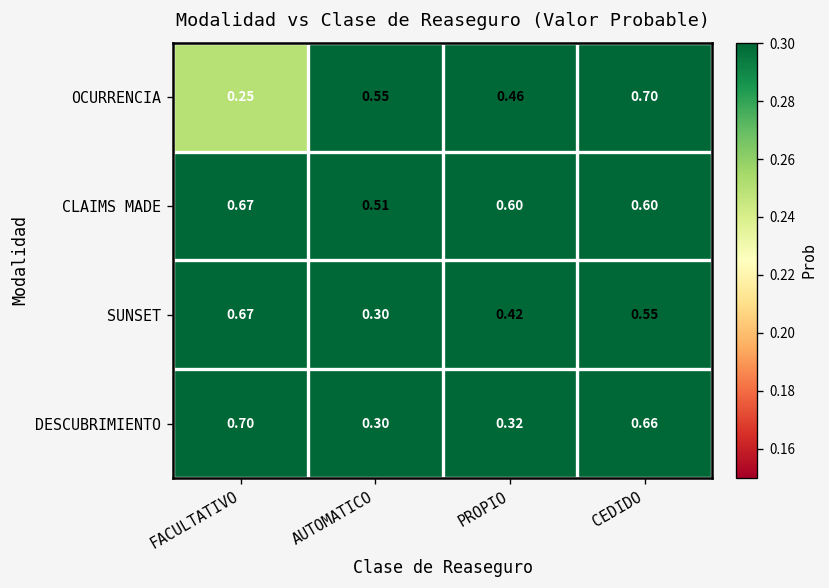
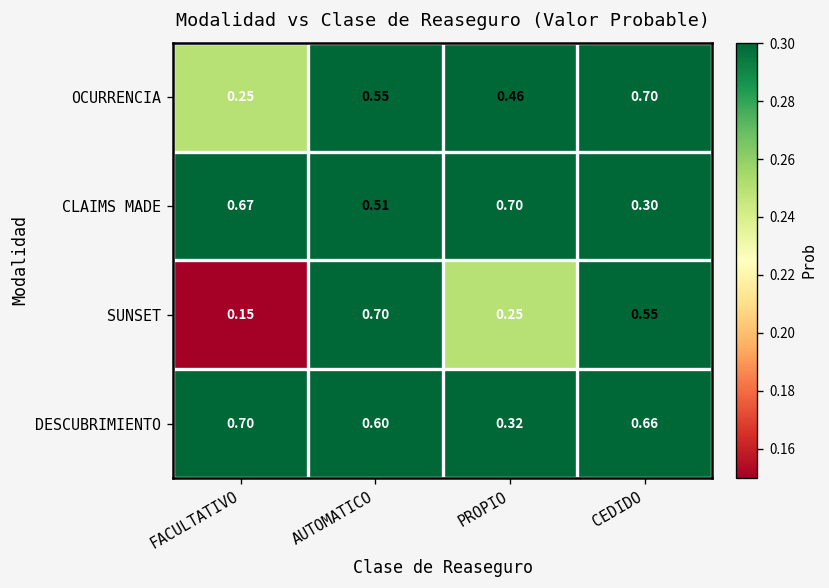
  {
    "OCURRENCIA": {
      "FACULTATIVO": 0.25,
      "AUTOMATICO": 0.55,
      "PROPIO": 0.46,
      "CEDIDO": 0.70
    },
    "CLAIMS MADE": {
      "FACULTATIVO": 0.67,
      "AUTOMATICO": 0.51,
-     "PROPIO": 0.60,
-     "CEDIDO": 0.60
+     "PROPIO": 0.70,
+     "CEDIDO": 0.30
    },
    "SUNSET": {
-     "FACULTATIVO": 0.67,
-     "AUTOMATICO": 0.30,
-     "PROPIO": 0.42,
+     "FACULTATIVO": 0.15,
+     "AUTOMATICO": 0.70,
+     "PROPIO": 0.25,
      "CEDIDO": 0.55
    },
    "DESCUBRIMIENTO": {
      "FACULTATIVO": 0.70,
-     "AUTOMATICO": 0.30,
+     "AUTOMATICO": 0.60,
      "PROPIO": 0.32,
      "CEDIDO": 0.66
    }
  }
